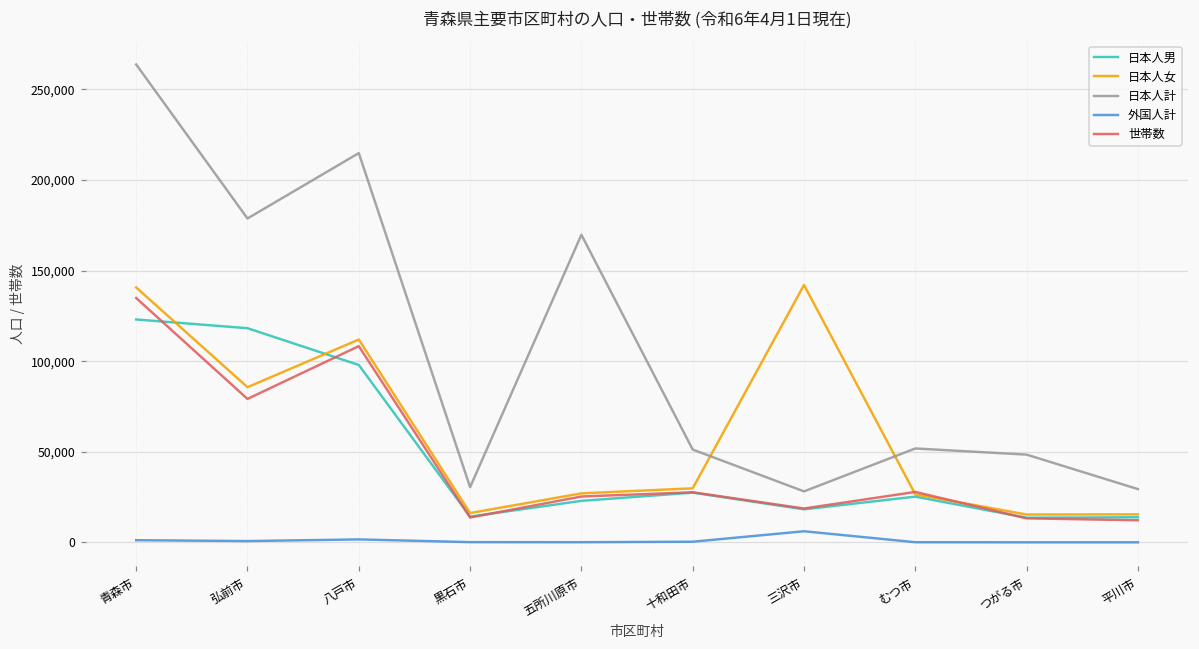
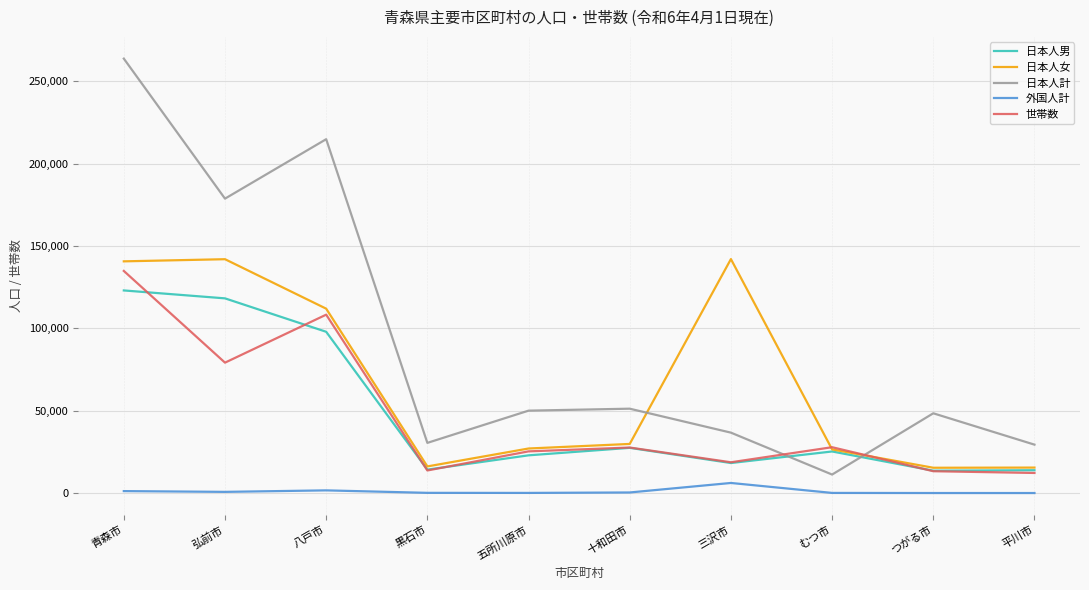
  {
    "日本人男": {
      "青森市": "123,000",
      "弘前市": "118,000",
      "八戸市": "98,000",
      "五所川原市": "23,000",
      "平川市": "14,000"
    },
    "日本人女": {
      "青森市": "141,000",
-     "弘前市": "86,000",
+     "弘前市": "142,000",
      "八戸市": "112,000",
      "黒石市": "16,000",
      "五所川原市": "27,000",
      "十和田市": "30,000",
      "三沢市": "142,000",
      "つがる市": "15,000",
      "平川市": "16,000"
    },
    "日本人計": {
      "青森市": "264,000",
      "弘前市": "179,000",
      "八戸市": "215,000",
      "黒石市": "31,000",
-     "五所川原市": "170,000",
+     "五所川原市": "50,000",
      "十和田市": "51,000",
-     "三沢市": "28,000",
-     "むつ市": "52,000",
+     "三沢市": "37,000",
+     "むつ市": "11,000",
      "つがる市": "48,000",
      "平川市": "29,000"
    },
    "外国人計": {
      "青森市": "1,000",
      "弘前市": "1,000",
      "八戸市": "2,000",
      "黒石市": "0",
      "五所川原市": "0",
      "十和田市": "0",
      "三沢市": "6,000",
      "むつ市": "0",
      "つがる市": "0",
      "平川市": "0"
    },
    "世帯数": {
      "青森市": "135,000",
      "弘前市": "79,000",
      "八戸市": "108,000",
      "五所川原市": "25,000",
      "平川市": "12,000"
    }
  }
